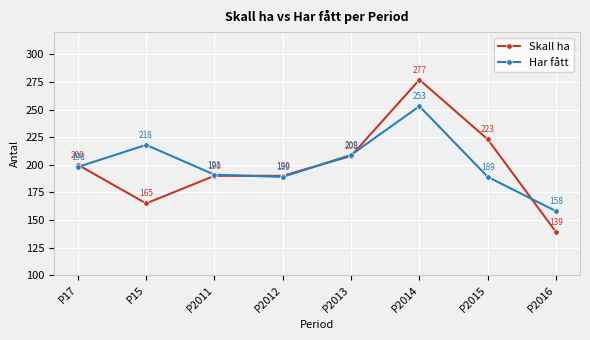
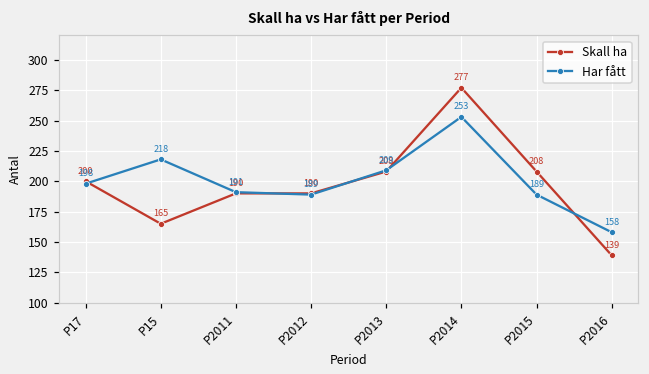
  {
    "Skall ha": {
      "P15": 165,
      "P2014": 277,
-     "P2015": 223,
+     "P2015": 208,
      "P2016": 139
    },
    "Har fått": {
      "P15": 218,
      "P2014": 253,
      "P2015": 189,
      "P2016": 158
    }
  }
